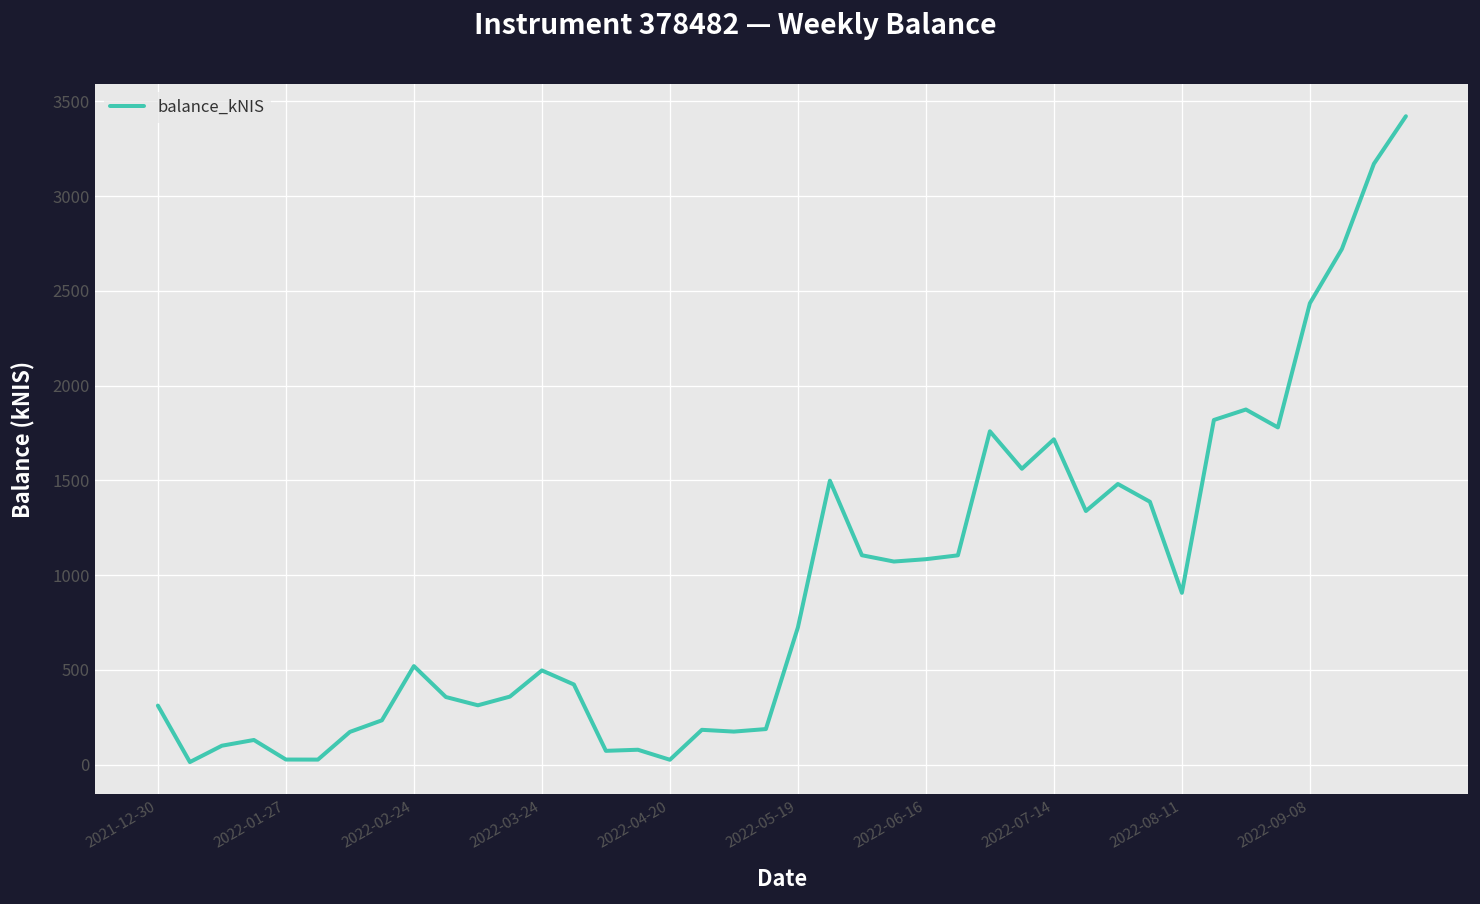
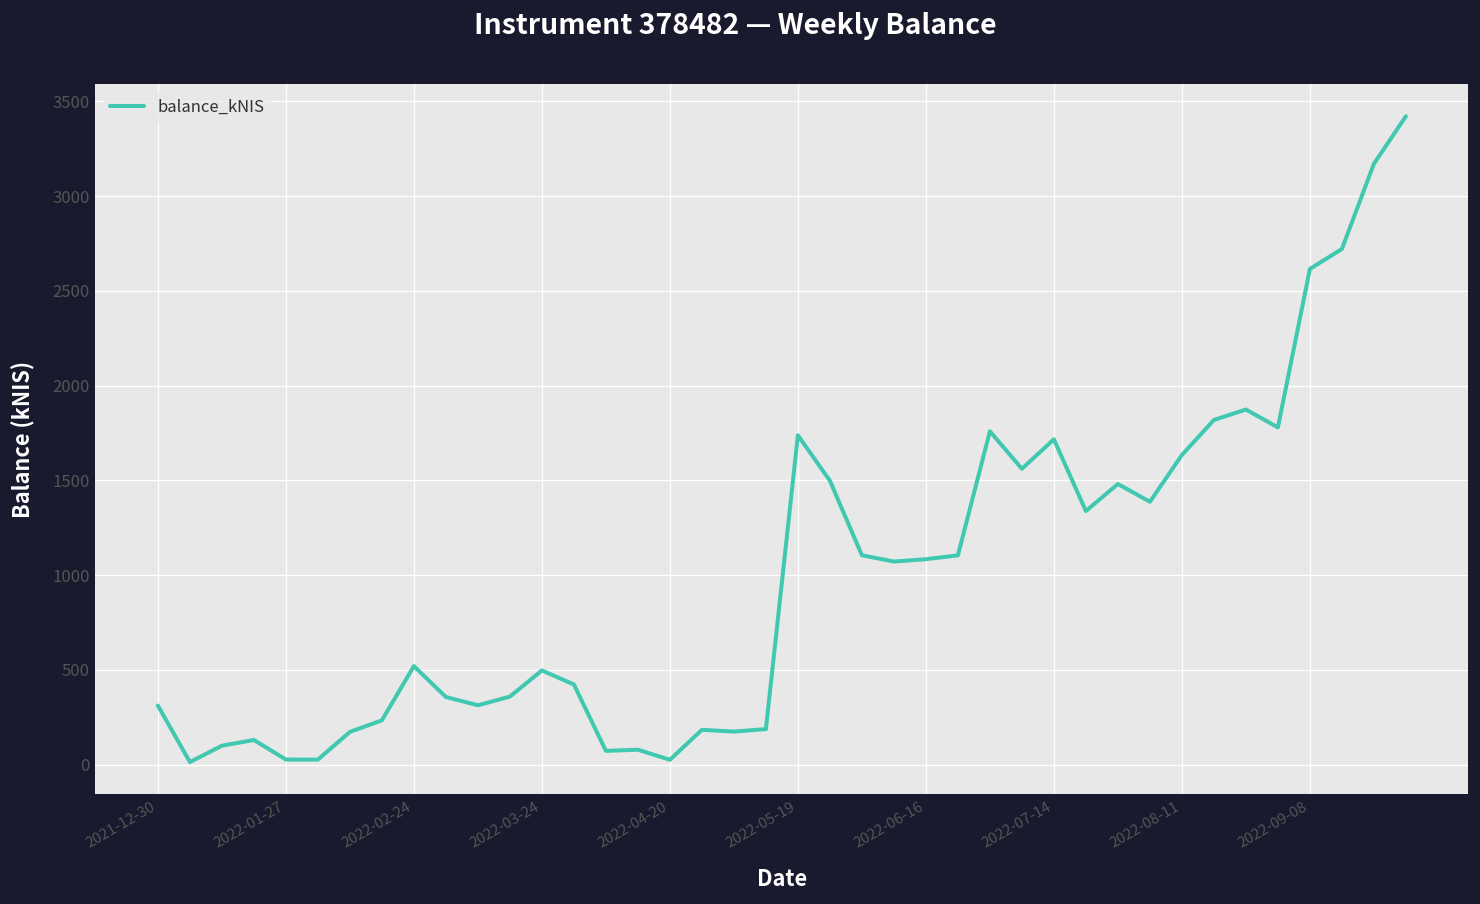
  {
    "2021-12-30": 310,
    "2022-01-27": 30,
    "2022-02-24": 520,
    "2022-03-24": 500,
    "2022-04-20": 30,
-   "2022-05-19": 720,
+   "2022-05-19": 1740,
    "2022-06-16": 1080,
    "2022-07-14": 1720,
-   "2022-08-11": 910,
-   "2022-09-08": 2430
+   "2022-08-11": 1630,
+   "2022-09-08": 2620
  }
